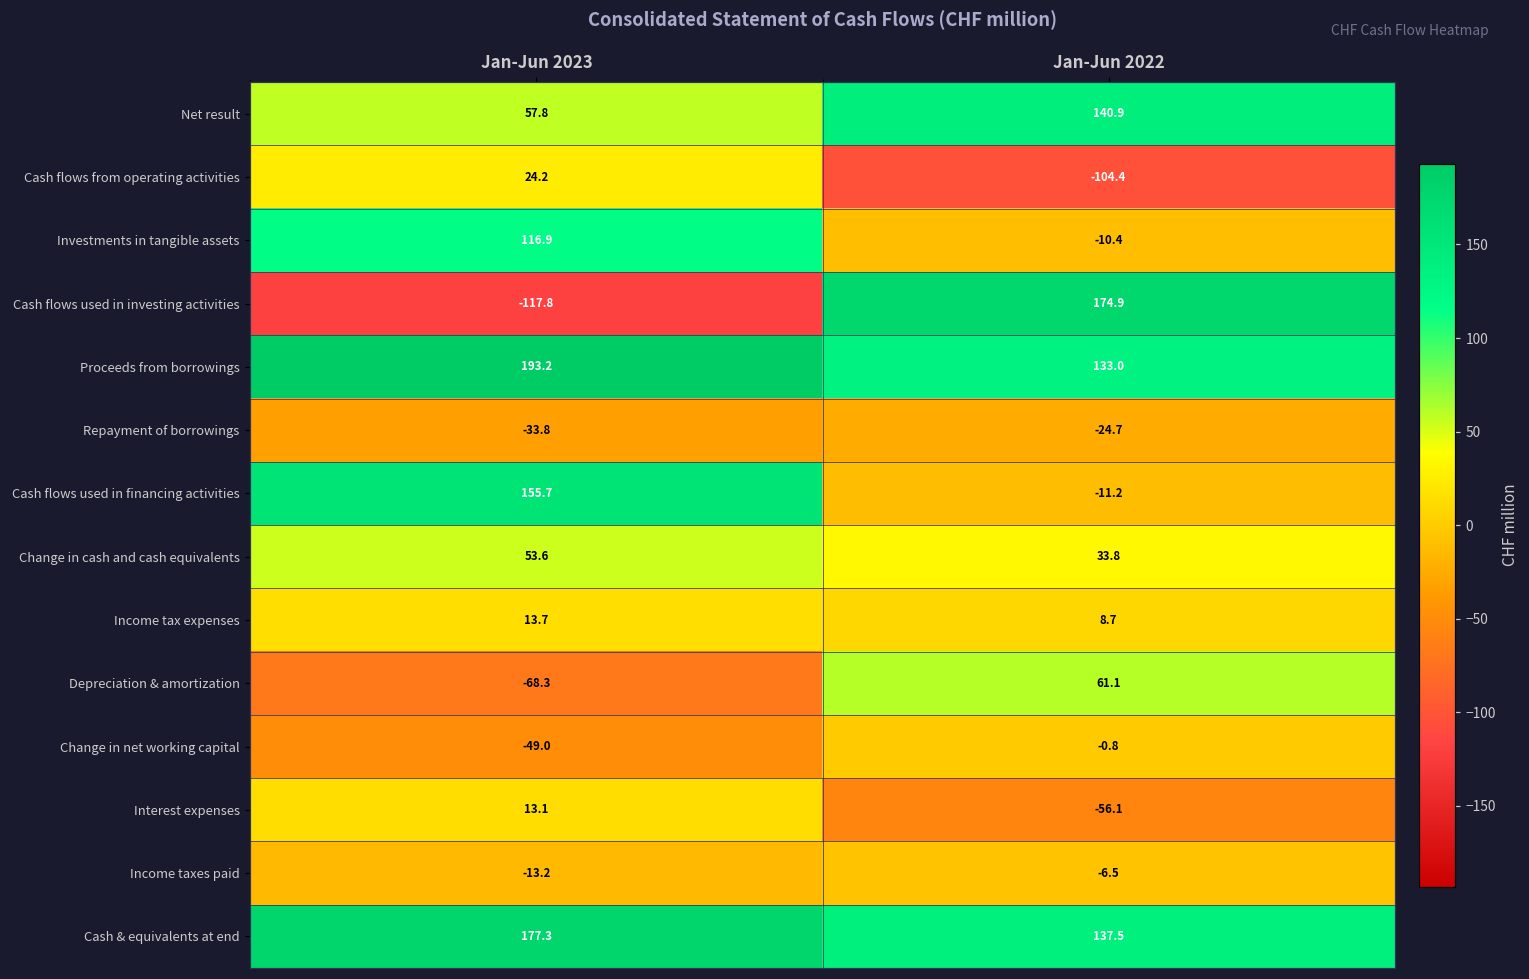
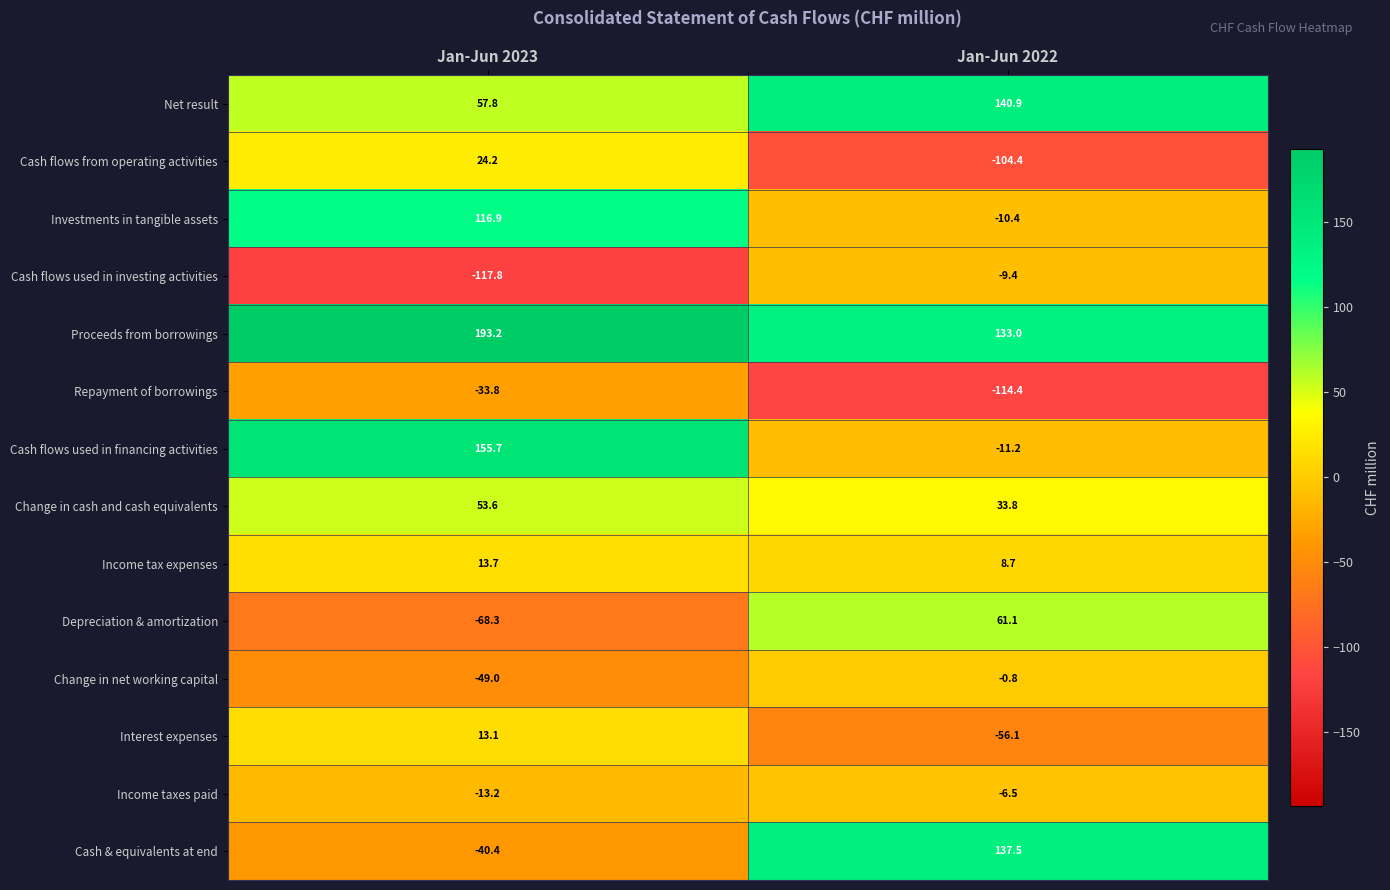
  {
    "Net result": {
      "Jan-Jun 2023": 57.8,
      "Jan-Jun 2022": 140.9
    },
    "Cash flows from operating activities": {
      "Jan-Jun 2023": 24.2,
      "Jan-Jun 2022": -104.4
    },
    "Investments in tangible assets": {
      "Jan-Jun 2023": 116.9,
      "Jan-Jun 2022": -10.4
    },
    "Cash flows used in investing activities": {
      "Jan-Jun 2023": -117.8,
-     "Jan-Jun 2022": 174.9
+     "Jan-Jun 2022": -9.4
    },
    "Proceeds from borrowings": {
      "Jan-Jun 2023": 193.2,
      "Jan-Jun 2022": 133.0
    },
    "Repayment of borrowings": {
      "Jan-Jun 2023": -33.8,
-     "Jan-Jun 2022": -24.7
+     "Jan-Jun 2022": -114.4
    },
    "Cash flows used in financing activities": {
      "Jan-Jun 2023": 155.7,
      "Jan-Jun 2022": -11.2
    },
    "Change in cash and cash equivalents": {
      "Jan-Jun 2023": 53.6,
      "Jan-Jun 2022": 33.8
    },
    "Income tax expenses": {
      "Jan-Jun 2023": 13.7,
      "Jan-Jun 2022": 8.7
    },
    "Depreciation & amortization": {
      "Jan-Jun 2023": -68.3,
      "Jan-Jun 2022": 61.1
    },
    "Change in net working capital": {
      "Jan-Jun 2023": -49.0,
      "Jan-Jun 2022": -0.8
    },
    "Interest expenses": {
      "Jan-Jun 2023": 13.1,
      "Jan-Jun 2022": -56.1
    },
    "Income taxes paid": {
      "Jan-Jun 2023": -13.2,
      "Jan-Jun 2022": -6.5
    },
    "Cash & equivalents at end": {
-     "Jan-Jun 2023": 177.3,
+     "Jan-Jun 2023": -40.4,
      "Jan-Jun 2022": 137.5
    }
  }
